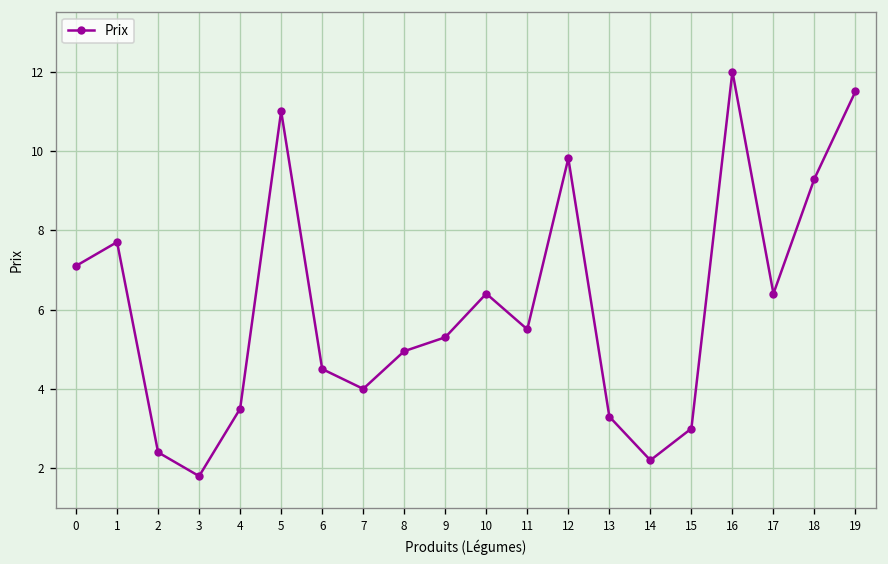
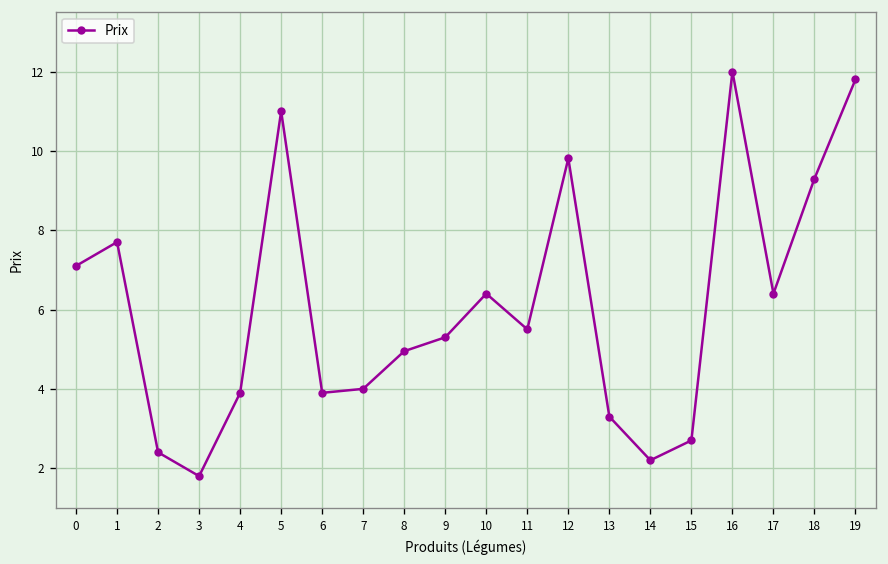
  {
    "0": 7.1,
    "1": 7.7,
    "2": 2.4,
    "3": 1.8,
-   "4": 3.5,
+   "4": 3.9,
    "5": 11.0,
-   "6": 4.5,
+   "6": 3.9,
    "7": 4.0,
    "8": 5.0,
    "9": 5.3,
    "10": 6.4,
    "11": 5.5,
    "12": 9.8,
    "13": 3.3,
    "14": 2.2,
-   "15": 3.0,
+   "15": 2.7,
    "16": 12.0,
    "17": 6.4,
    "18": 9.3,
-   "19": 11.5
+   "19": 11.8
  }
